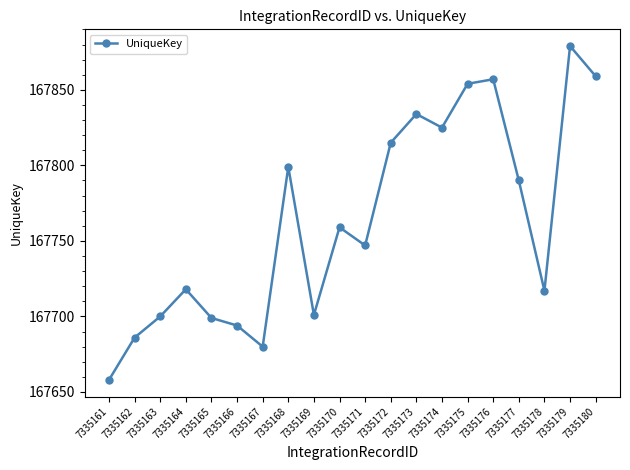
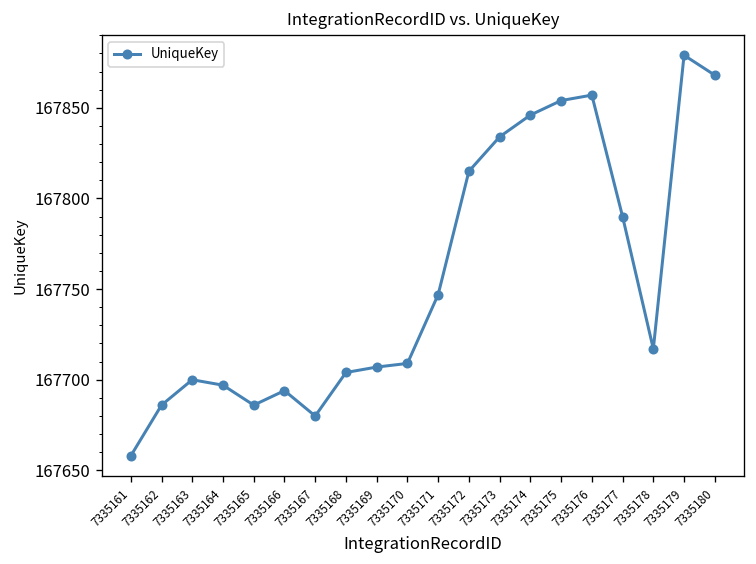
  {
    "7335161": 167658,
    "7335162": 167686,
    "7335163": 167700,
-   "7335164": 167718,
-   "7335165": 167699,
+   "7335164": 167697,
+   "7335165": 167686,
    "7335166": 167694,
    "7335167": 167680,
-   "7335168": 167799,
-   "7335169": 167701,
-   "7335170": 167759,
+   "7335168": 167704,
+   "7335169": 167707,
+   "7335170": 167709,
    "7335171": 167747,
    "7335172": 167815,
    "7335173": 167834,
-   "7335174": 167825,
+   "7335174": 167846,
    "7335175": 167854,
    "7335176": 167857,
    "7335177": 167790,
    "7335178": 167717,
    "7335179": 167879,
-   "7335180": 167859
+   "7335180": 167868
  }
